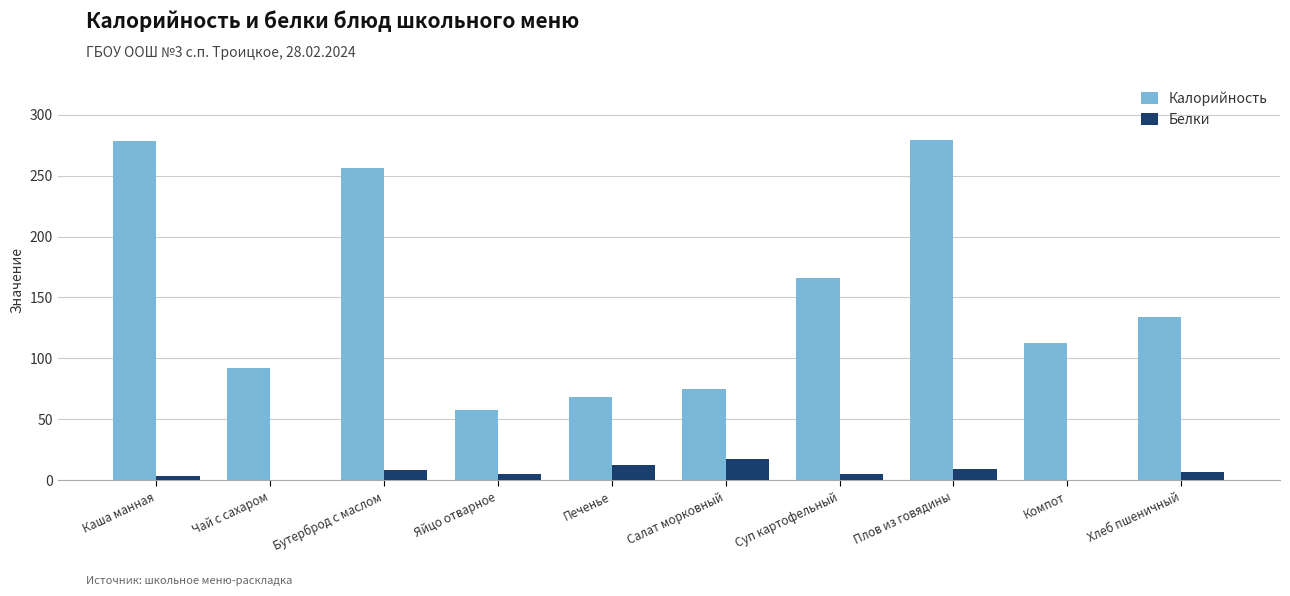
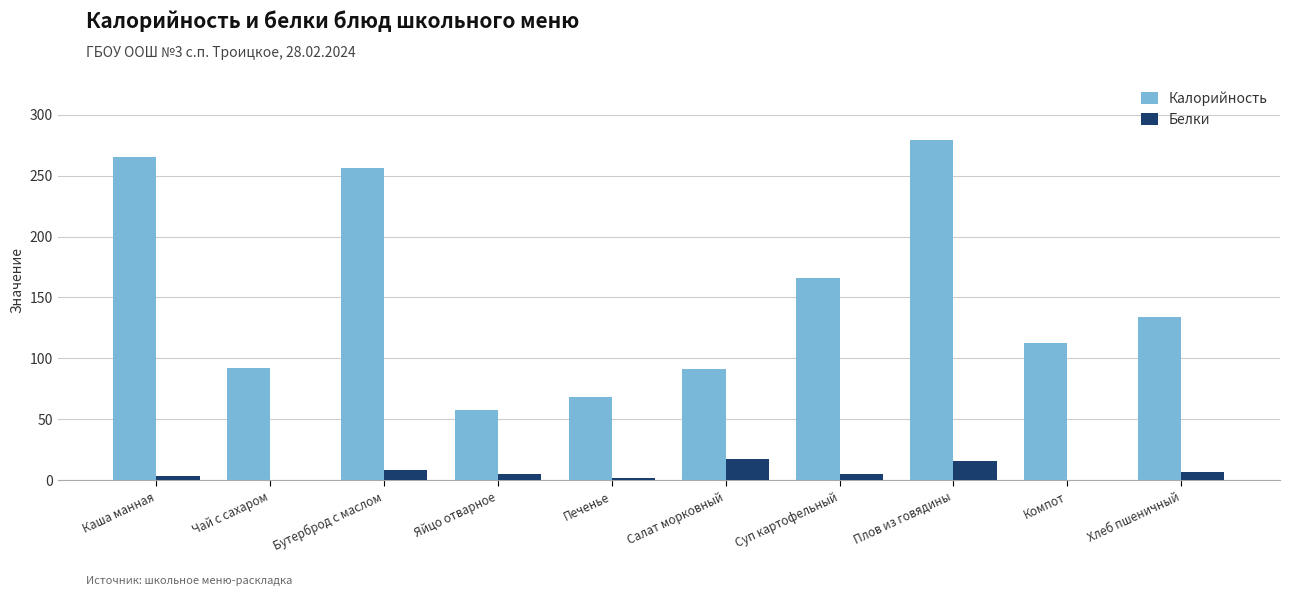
  {
    "Калорийность": {
-     "Каша манная": 278,
+     "Каша манная": 265,
      "Чай с сахаром": 92,
      "Бутерброд с маслом": 256,
      "Яйцо отварное": 58,
      "Печенье": 68,
-     "Салат морковный": 75,
+     "Салат морковный": 91,
      "Суп картофельный": 166,
      "Плов из говядины": 279,
      "Компот": 113,
      "Хлеб пшеничный": 134
    },
    "Белки": {
      "Каша манная": 4,
      "Бутерброд с маслом": 9,
      "Яйцо отварное": 5,
-     "Печенье": 13,
+     "Печенье": 2,
      "Салат морковный": 18,
      "Суп картофельный": 5,
-     "Плов из говядины": 9,
+     "Плов из говядины": 16,
      "Хлеб пшеничный": 7
    }
  }
